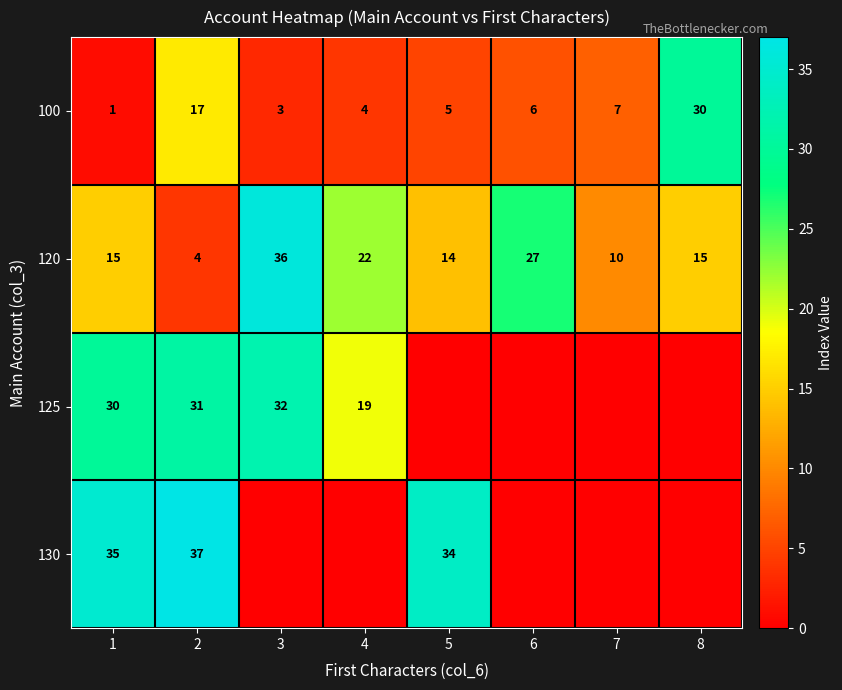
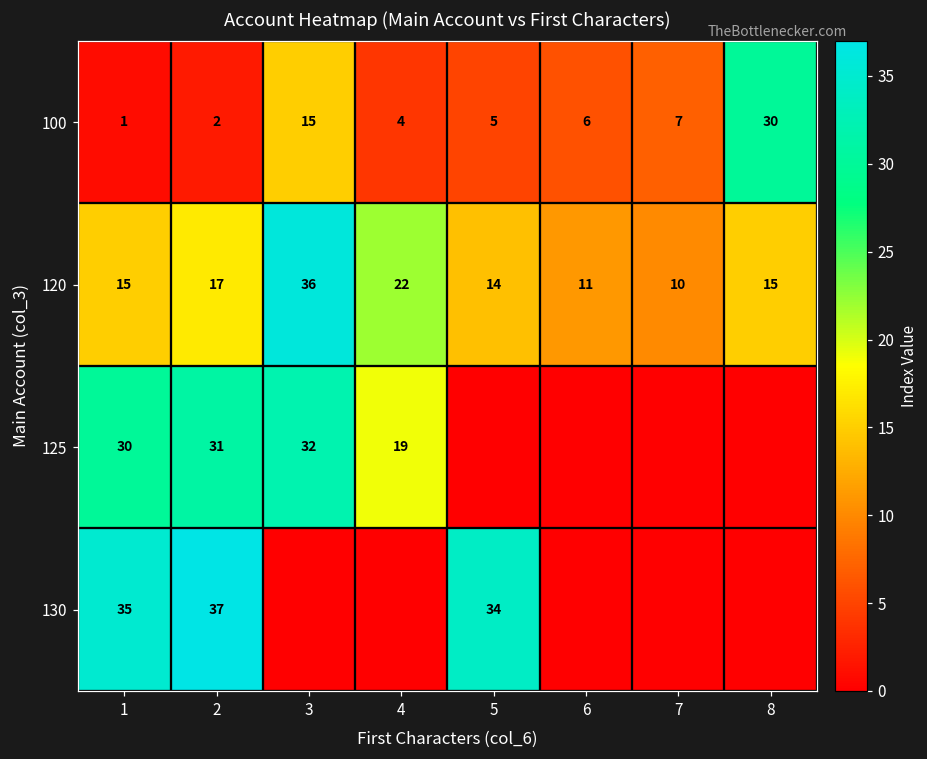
  {
    "100": {
      "1": 1,
-     "2": 17,
-     "3": 3,
+     "2": 2,
+     "3": 15,
      "4": 4,
      "5": 5,
      "6": 6,
      "7": 7,
      "8": 30
    },
    "120": {
      "1": 15,
-     "2": 4,
+     "2": 17,
      "3": 36,
      "4": 22,
      "5": 14,
-     "6": 27,
+     "6": 11,
      "7": 10,
      "8": 15
    },
    "125": {
      "1": 30,
      "2": 31,
      "3": 32,
      "4": 19
    },
    "130": {
      "1": 35,
      "2": 37,
      "5": 34
    }
  }
